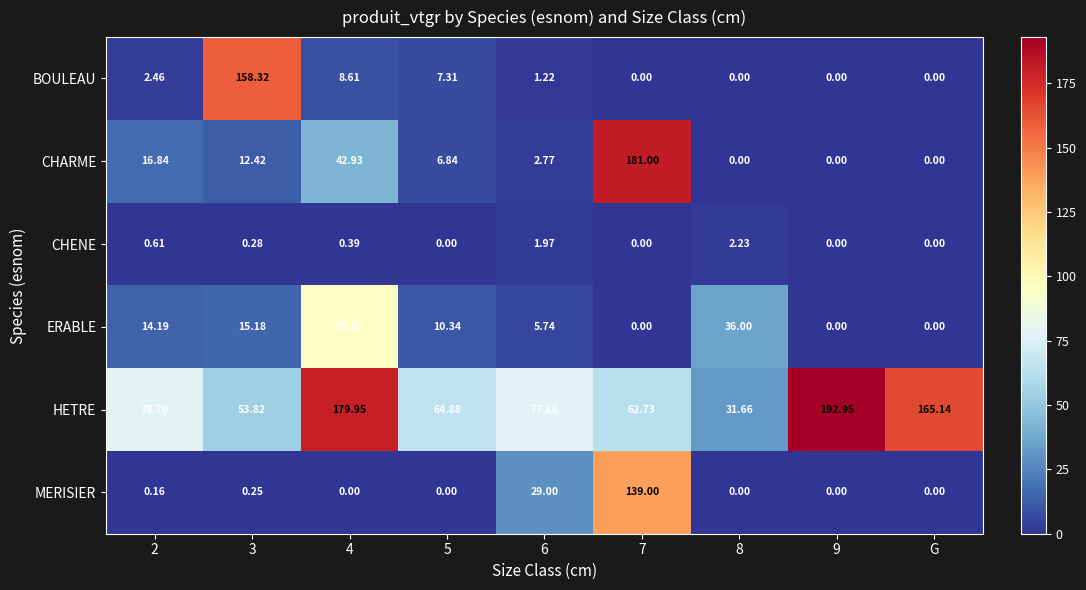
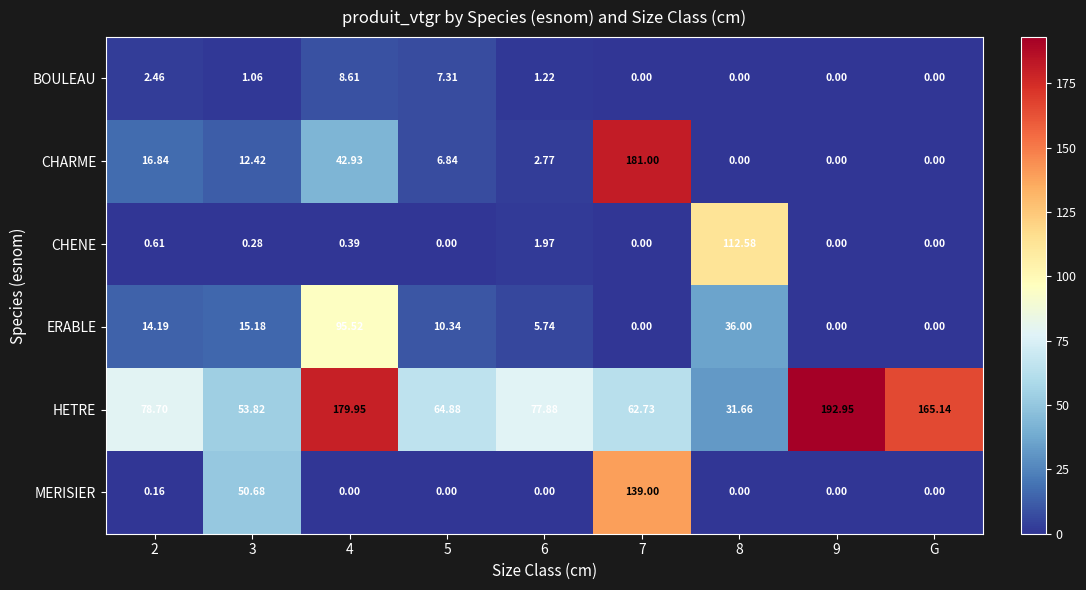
  {
    "BOULEAU": {
      "2": 2.46,
-     "3": 158.32,
+     "3": 1.06,
      "4": 8.61,
      "5": 7.31,
      "6": 1.22,
      "7": 0.00,
      "8": 0.00,
      "9": 0.00,
      "G": 0.00
    },
    "CHARME": {
      "2": 16.84,
      "3": 12.42,
      "4": 42.93,
      "5": 6.84,
      "6": 2.77,
      "7": 181.00,
      "8": 0.00,
      "9": 0.00,
      "G": 0.00
    },
    "CHENE": {
      "2": 0.61,
      "3": 0.28,
      "4": 0.39,
      "5": 0.00,
      "6": 1.97,
      "7": 0.00,
-     "8": 2.23,
+     "8": 112.58,
      "9": 0.00,
      "G": 0.00
    },
    "ERABLE": {
      "2": 14.19,
      "3": 15.18,
      "4": 95.52,
      "5": 10.34,
      "6": 5.74,
      "7": 0.00,
      "8": 36.00,
      "9": 0.00,
      "G": 0.00
    },
    "HETRE": {
      "3": 53.82,
      "4": 179.95,
      "5": 64.88,
      "7": 62.73,
      "8": 31.66,
      "9": 192.95,
      "G": 165.14
    },
    "MERISIER": {
      "2": 0.16,
-     "3": 0.25,
+     "3": 50.68,
      "4": 0.00,
      "5": 0.00,
-     "6": 29.00,
+     "6": 0.00,
      "7": 139.00,
      "8": 0.00,
      "9": 0.00,
      "G": 0.00
    }
  }
